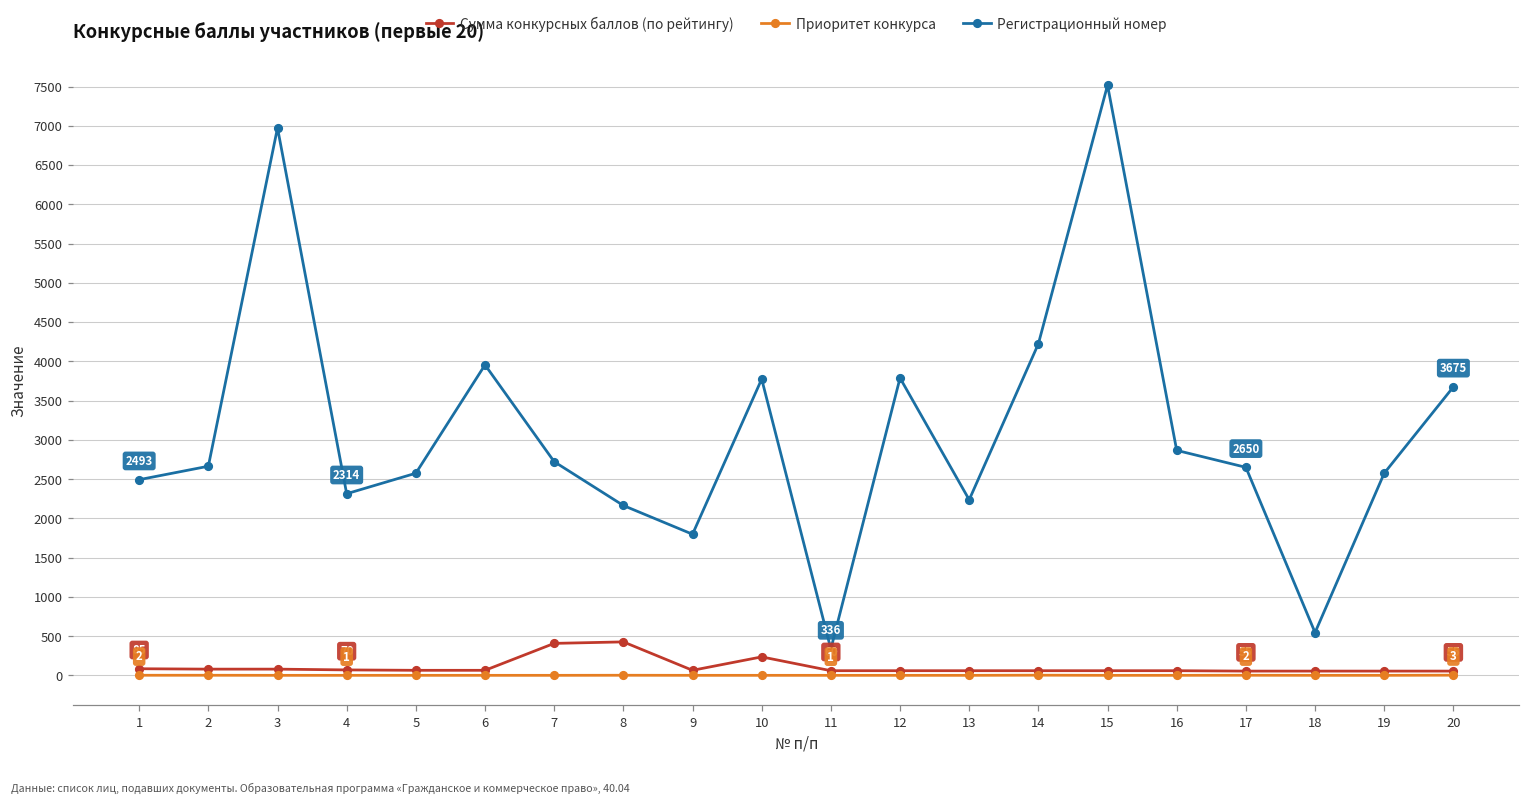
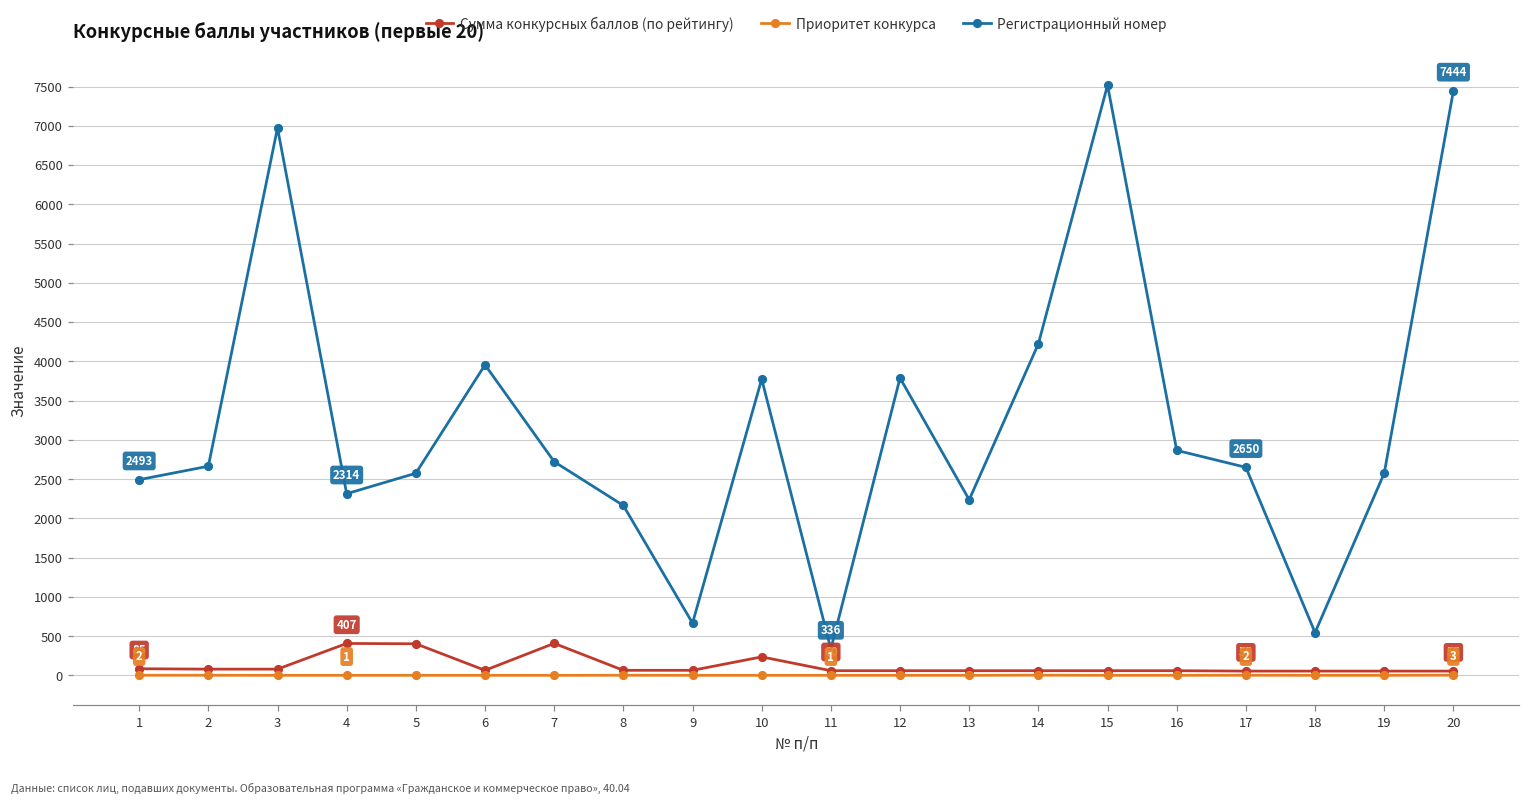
  {
    "Сумма конкурсных баллов (по рейтингу)": {
-     "4": 70,
-     "5": 100,
-     "8": 400
+     "4": 407,
+     "5": 400,
+     "8": 100
    },
    "Приоритет конкурса": {
      "2": 0,
      "3": 0,
      "5": 0,
      "6": 0,
      "7": 0,
      "8": 0,
      "9": 0,
      "10": 0,
      "12": 0,
      "13": 0,
      "14": 0,
      "15": 0,
      "16": 0,
      "18": 0,
      "19": 0
    },
    "Регистрационный номер": {
-     "9": 1800,
-     "20": 3675
+     "9": 700,
+     "20": 7444
    }
  }
